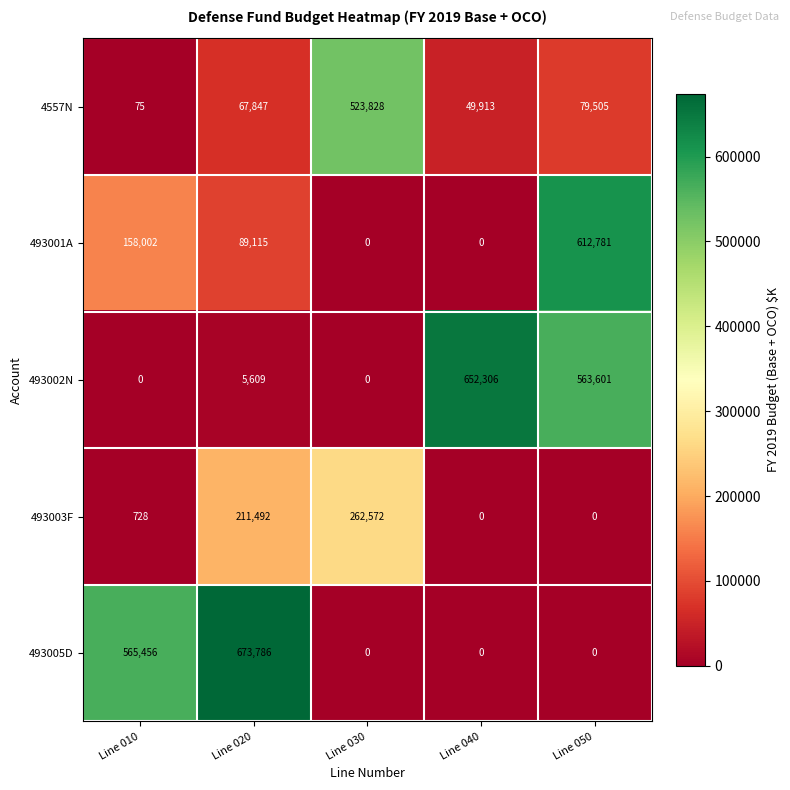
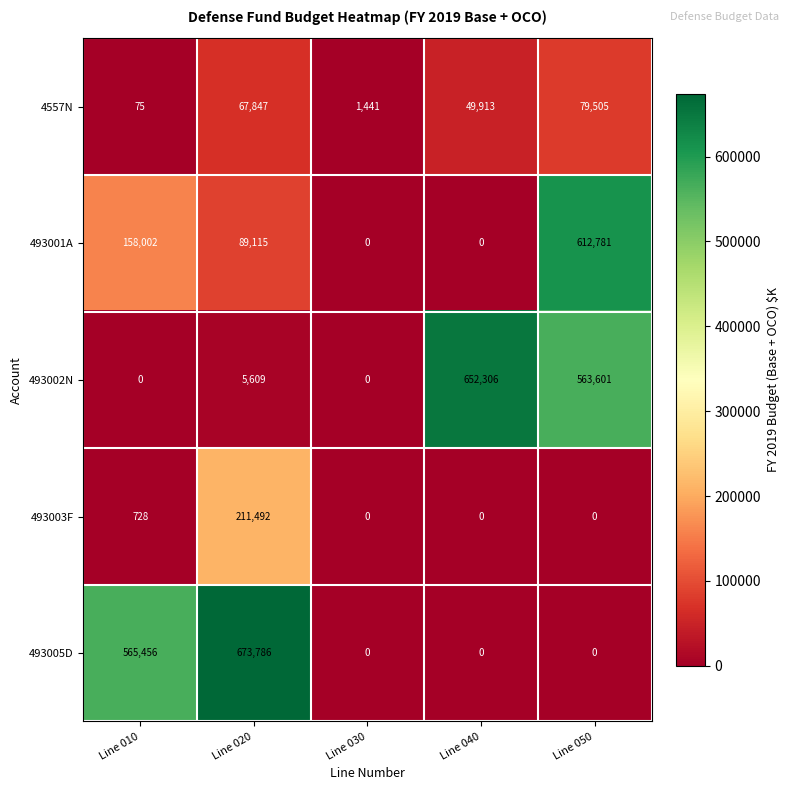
  {
    "4557N": {
      "Line 010": "75",
      "Line 020": "67,847",
-     "Line 030": "523,828",
+     "Line 030": "1,441",
      "Line 040": "49,913",
      "Line 050": "79,505"
    },
    "493001A": {
      "Line 010": "158,002",
      "Line 020": "89,115",
      "Line 030": "0",
      "Line 040": "0",
      "Line 050": "612,781"
    },
    "493002N": {
      "Line 010": "0",
      "Line 020": "5,609",
      "Line 030": "0",
      "Line 040": "652,306",
      "Line 050": "563,601"
    },
    "493003F": {
      "Line 010": "728",
      "Line 020": "211,492",
-     "Line 030": "262,572",
+     "Line 030": "0",
      "Line 040": "0",
      "Line 050": "0"
    },
    "493005D": {
      "Line 010": "565,456",
      "Line 020": "673,786",
      "Line 030": "0",
      "Line 040": "0",
      "Line 050": "0"
    }
  }
